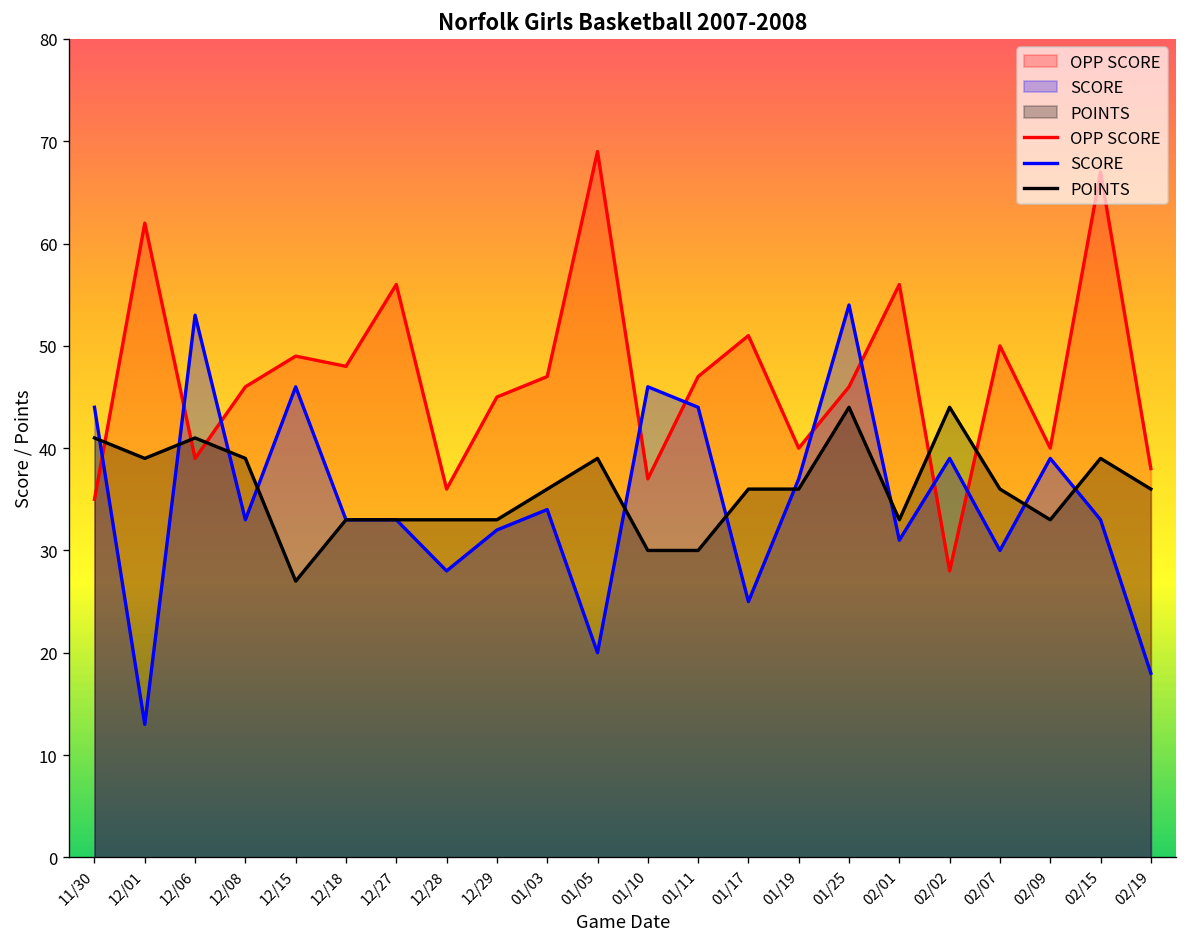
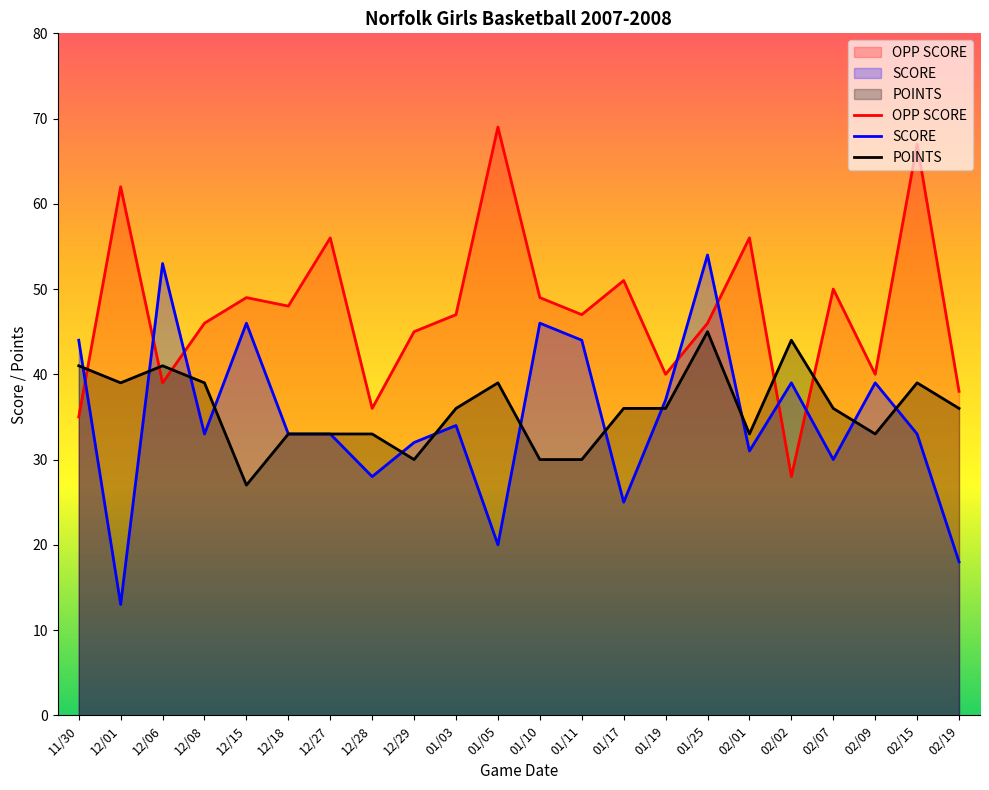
  {
    "OPP SCORE": {
      "11/30": 35,
      "12/01": 62,
      "12/06": 39,
      "12/08": 46,
      "12/15": 49,
      "12/18": 48,
      "12/27": 56,
      "12/28": 36,
      "12/29": 45,
      "01/03": 47,
      "01/05": 69,
-     "01/10": 37,
+     "01/10": 49,
      "01/11": 47,
      "01/17": 51,
      "01/19": 40,
      "01/25": 46,
      "02/01": 56,
      "02/02": 28,
      "02/07": 50,
      "02/09": 40,
      "02/19": 38
    },
    "SCORE": {
      "11/30": 44,
      "12/01": 13,
      "12/06": 53,
      "12/08": 33,
      "12/15": 46,
      "12/28": 28,
      "12/29": 32,
      "01/03": 34,
      "01/05": 20,
      "01/10": 46,
      "01/11": 44,
      "01/17": 25,
      "01/19": 37,
      "01/25": 54,
      "02/01": 31,
      "02/02": 39,
      "02/07": 30,
      "02/09": 39,
      "02/15": 33,
      "02/19": 18
    },
    "POINTS": {
      "11/30": 41,
      "12/01": 39,
      "12/06": 41,
      "12/08": 39,
      "12/15": 27,
      "12/28": 33,
-     "12/29": 33,
+     "12/29": 30,
      "01/03": 36,
      "01/05": 39,
      "01/10": 30,
      "01/11": 30,
      "01/17": 36,
      "01/19": 36,
-     "01/25": 44,
+     "01/25": 45,
      "02/01": 33,
      "02/02": 44,
      "02/07": 36,
      "02/09": 33,
      "02/15": 39,
      "02/19": 36
    }
  }
